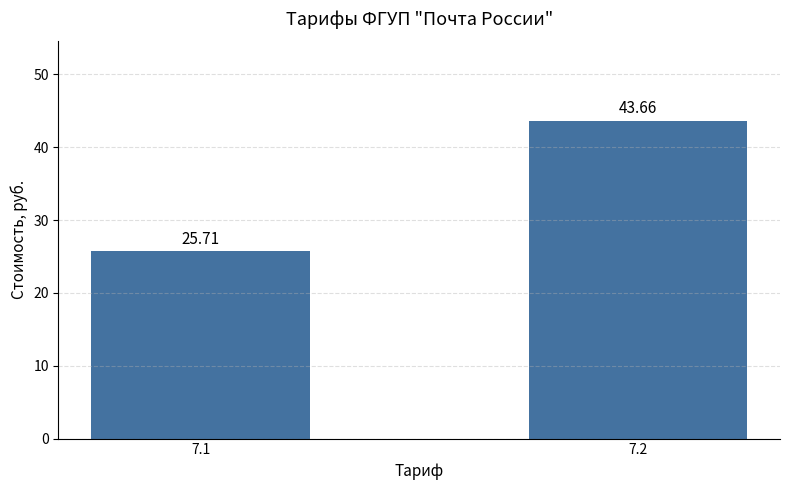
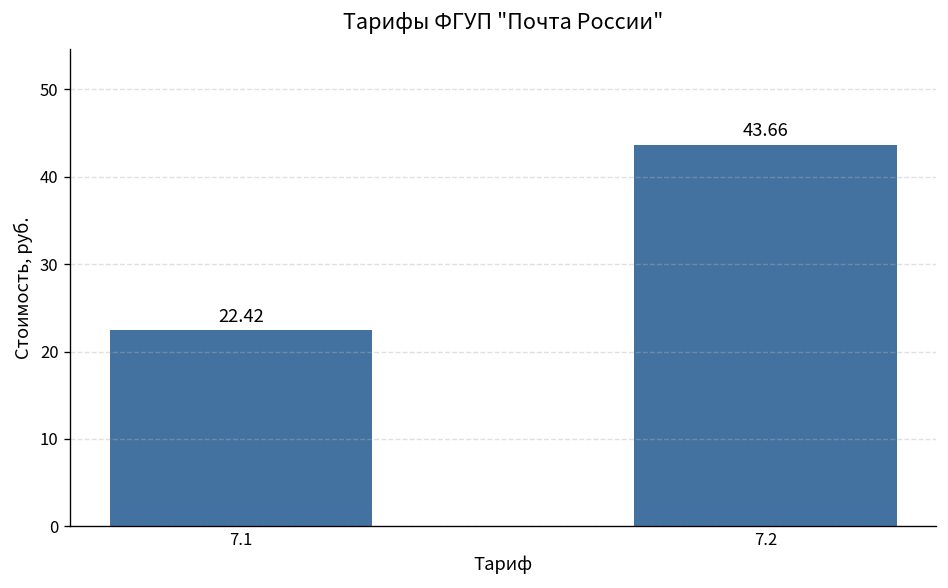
  {
-   "7.1": 25.71,
+   "7.1": 22.42,
    "7.2": 43.66
  }
